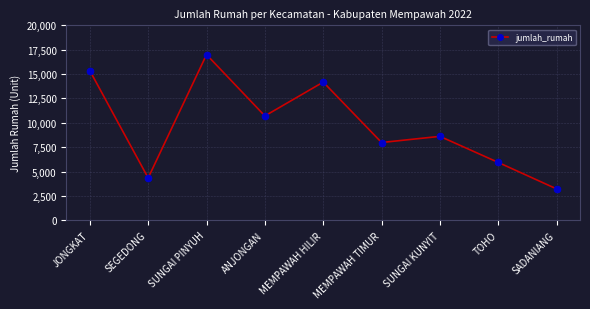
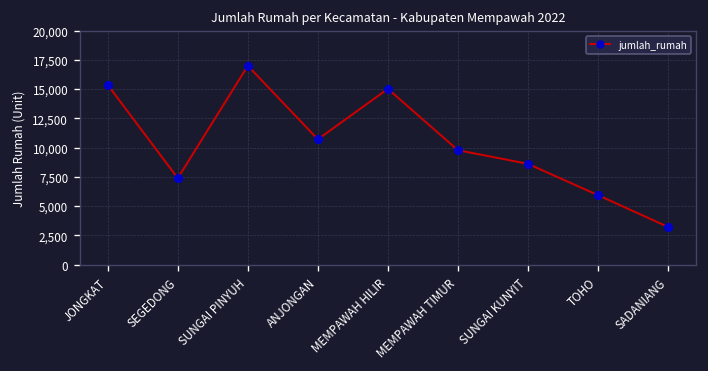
  {
    "JONGKAT": "15,000",
-   "SEGEDONG": "4,000",
+   "SEGEDONG": "7,000",
    "SUNGAI PINYUH": "17,000",
    "ANJONGAN": "11,000",
-   "MEMPAWAH HILIR": "14,000",
-   "MEMPAWAH TIMUR": "8,000",
+   "MEMPAWAH HILIR": "15,000",
+   "MEMPAWAH TIMUR": "10,000",
    "SUNGAI KUNYIT": "9,000",
    "TOHO": "6,000",
    "SADANIANG": "3,000"
  }
